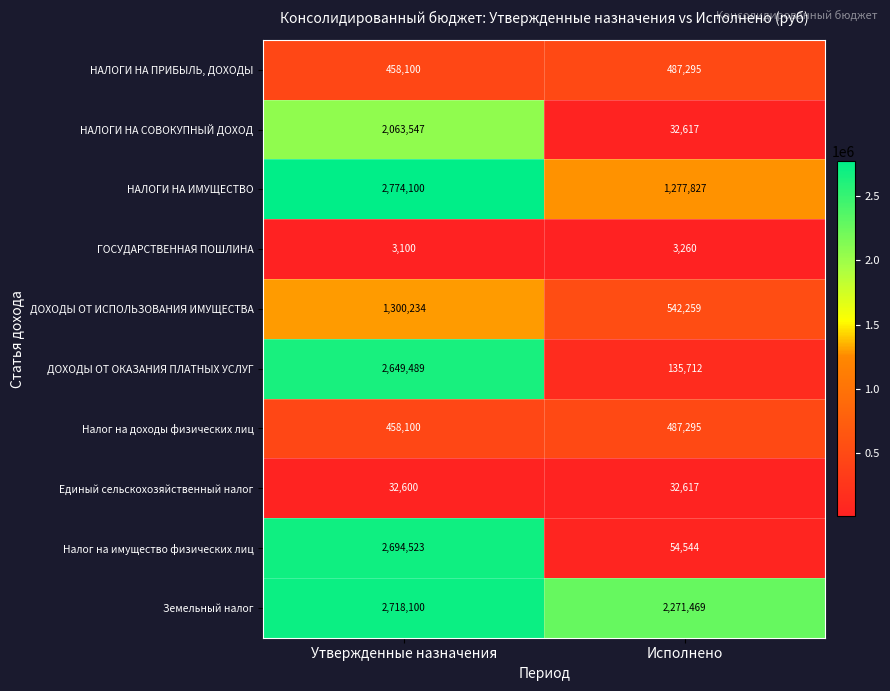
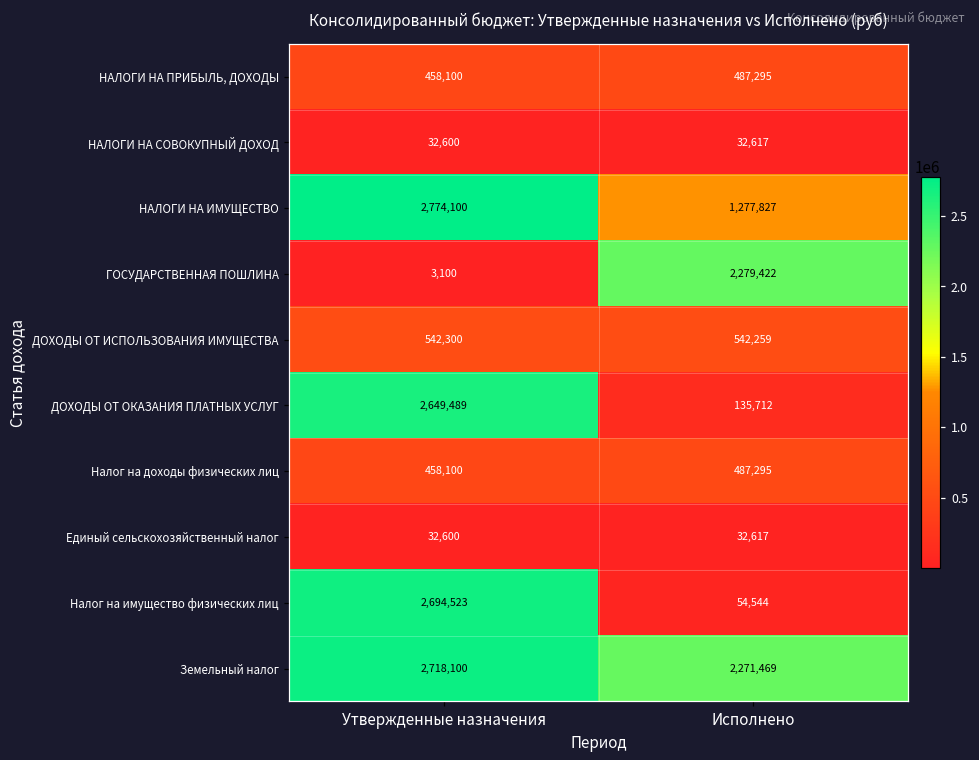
  {
    "НАЛОГИ НА ПРИБЫЛЬ, ДОХОДЫ": {
      "Утвержденные назначения": "458,100",
      "Исполнено": "487,295"
    },
    "НАЛОГИ НА СОВОКУПНЫЙ ДОХОД": {
-     "Утвержденные назначения": "2,063,547",
+     "Утвержденные назначения": "32,600",
      "Исполнено": "32,617"
    },
    "НАЛОГИ НА ИМУЩЕСТВО": {
      "Утвержденные назначения": "2,774,100",
      "Исполнено": "1,277,827"
    },
    "ГОСУДАРСТВЕННАЯ ПОШЛИНА": {
      "Утвержденные назначения": "3,100",
-     "Исполнено": "3,260"
+     "Исполнено": "2,279,422"
    },
    "ДОХОДЫ ОТ ИСПОЛЬЗОВАНИЯ ИМУЩЕСТВА": {
-     "Утвержденные назначения": "1,300,234",
+     "Утвержденные назначения": "542,300",
      "Исполнено": "542,259"
    },
    "ДОХОДЫ ОТ ОКАЗАНИЯ ПЛАТНЫХ УСЛУГ": {
      "Утвержденные назначения": "2,649,489",
      "Исполнено": "135,712"
    },
    "Налог на доходы физических лиц": {
      "Утвержденные назначения": "458,100",
      "Исполнено": "487,295"
    },
    "Единый сельскохозяйственный налог": {
      "Утвержденные назначения": "32,600",
      "Исполнено": "32,617"
    },
    "Налог на имущество физических лиц": {
      "Утвержденные назначения": "2,694,523",
      "Исполнено": "54,544"
    },
    "Земельный налог": {
      "Утвержденные назначения": "2,718,100",
      "Исполнено": "2,271,469"
    }
  }
